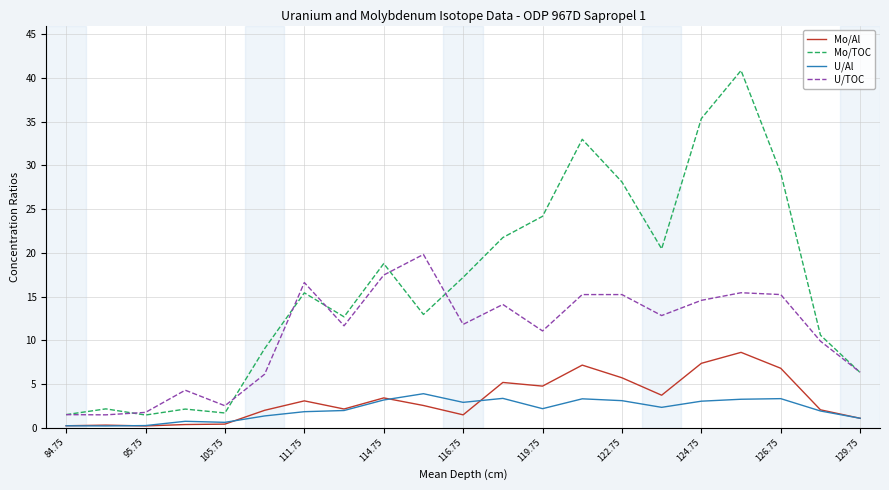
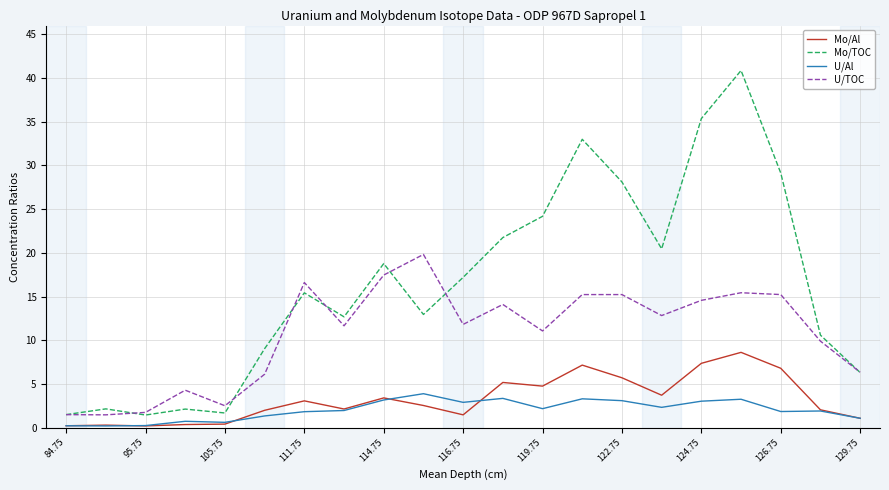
  {
    "Mo/Al": {
      "111.75": 3,
      "116.75": 1,
      "119.75": 5,
      "122.75": 6,
      "124.75": 7,
      "126.75": 7
    },
    "Mo/TOC": {
      "95.75": 1,
      "105.75": 2,
      "111.75": 15,
      "114.75": 19,
      "116.75": 17,
      "119.75": 24,
      "122.75": 28,
      "124.75": 35,
      "126.75": 29
    },
    "U/Al": {
      "111.75": 2,
      "116.75": 3,
      "119.75": 2,
      "122.75": 3,
      "124.75": 3,
-     "126.75": 3
+     "126.75": 2
    },
    "U/TOC": {
      "95.75": 2,
      "105.75": 3,
      "111.75": 17,
      "114.75": 17,
      "116.75": 12,
      "119.75": 11,
      "122.75": 15,
      "124.75": 15,
      "126.75": 15
    }
  }
